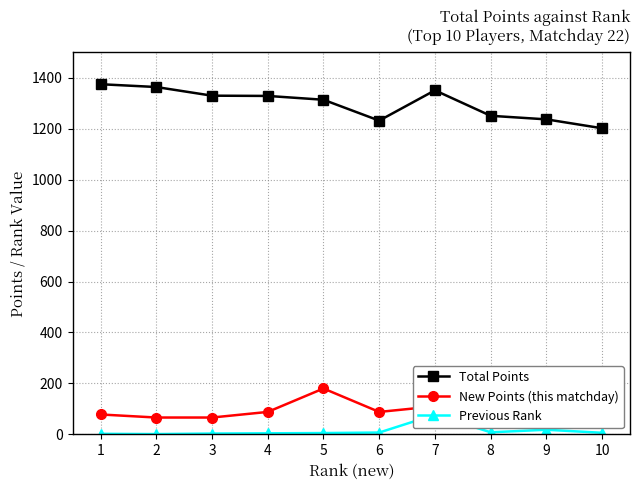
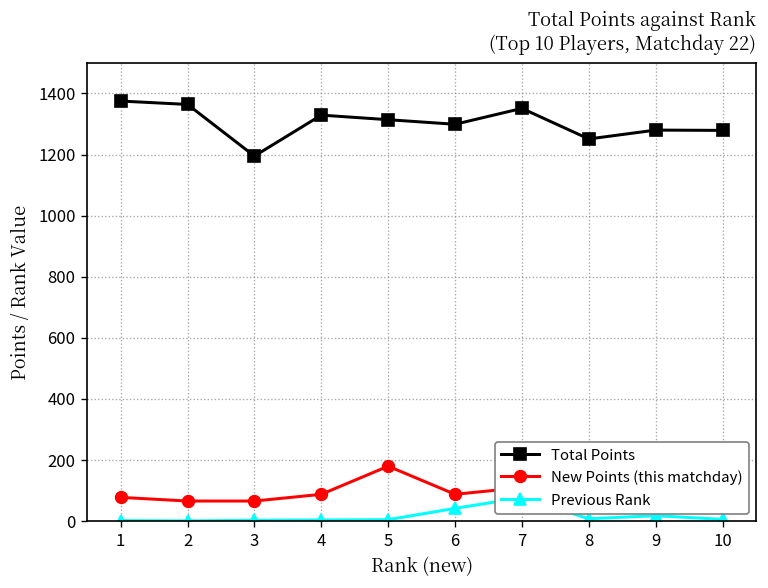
  {
    "Total Points": {
      "1": 1380,
      "2": 1360,
-     "3": 1330,
+     "3": 1200,
      "4": 1330,
      "5": 1310,
-     "6": 1230,
+     "6": 1300,
      "7": 1350,
      "8": 1250,
-     "9": 1240,
-     "10": 1200
+     "9": 1280,
+     "10": 1280
    },
    "New Points (this matchday)": {
      "1": 80,
      "2": 70,
      "3": 70,
      "4": 90,
      "5": 180,
      "6": 90
    },
    "Previous Rank": {
      "1": 0,
      "2": 0,
      "3": 0,
      "4": 0,
      "5": 10,
-     "6": 10,
+     "6": 40,
      "8": 10,
      "9": 20,
      "10": 10
    }
  }
